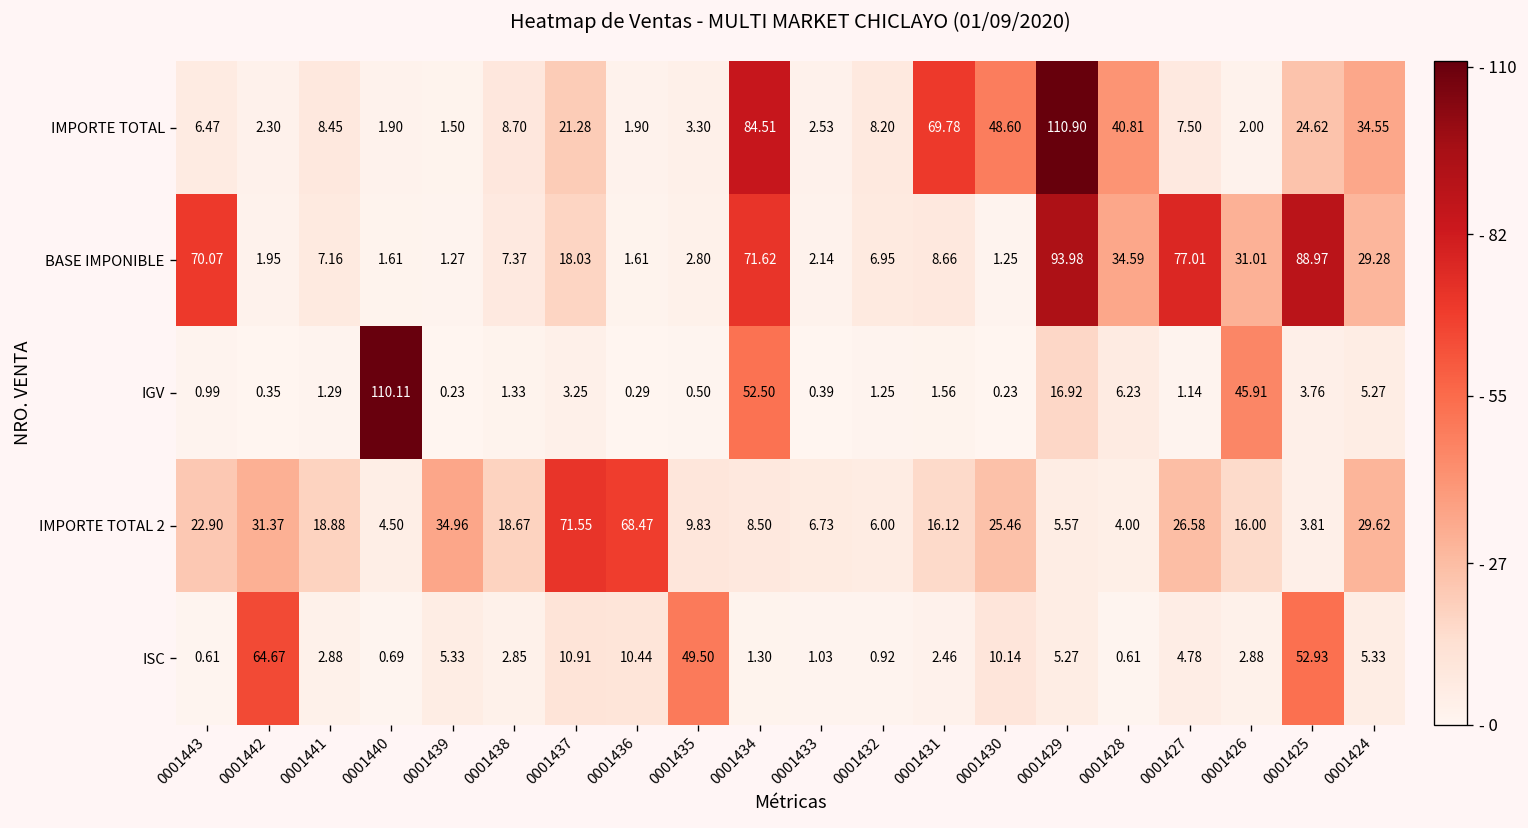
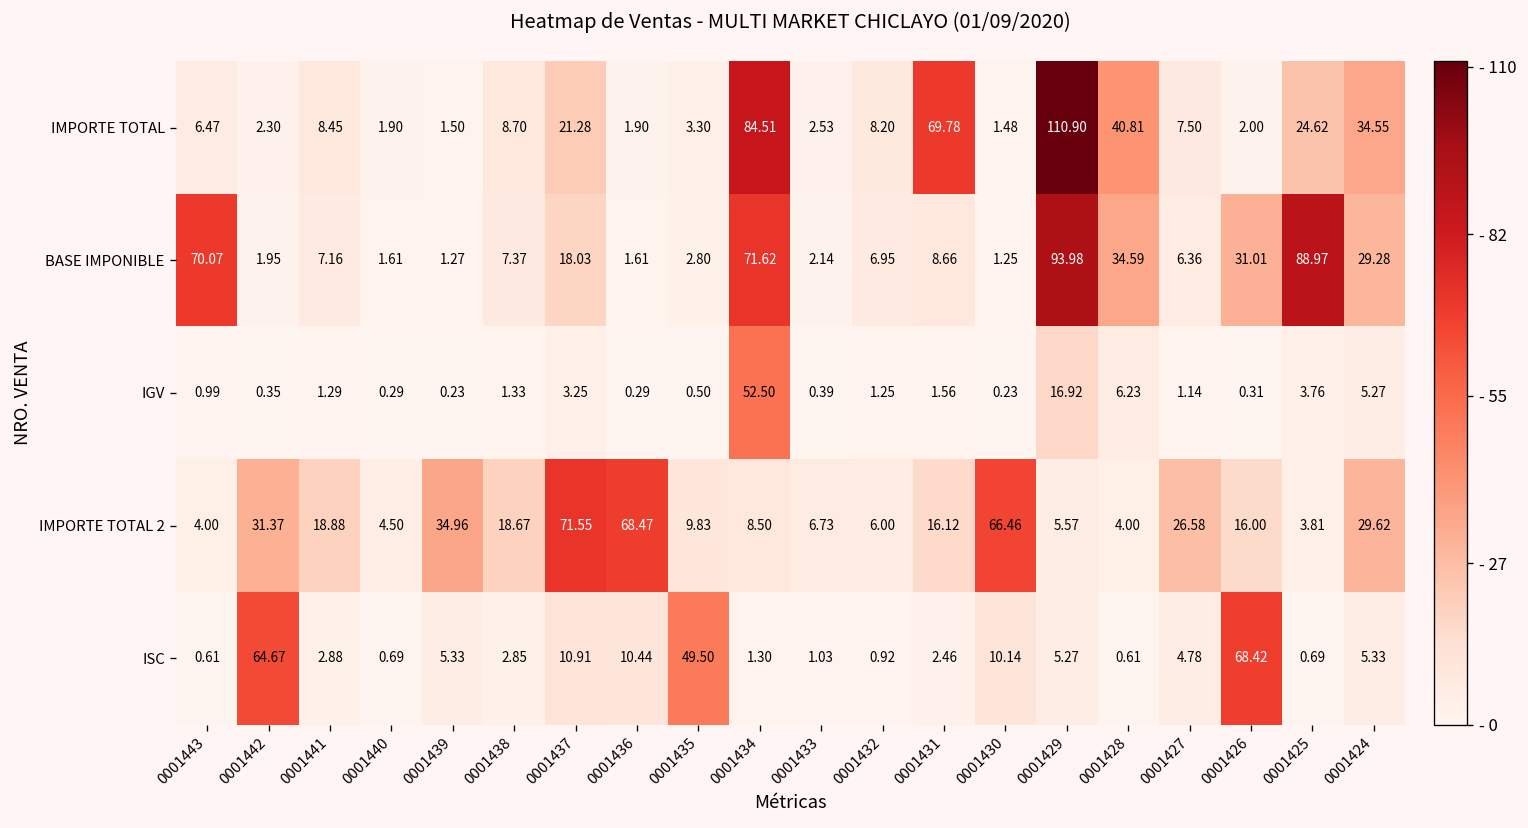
  {
    "IMPORTE TOTAL": {
      "0001443": 6.47,
      "0001442": 2.30,
      "0001441": 8.45,
      "0001440": 1.90,
      "0001439": 1.50,
      "0001438": 8.70,
      "0001437": 21.28,
      "0001436": 1.90,
      "0001435": 3.30,
      "0001434": 84.51,
      "0001433": 2.53,
      "0001432": 8.20,
      "0001431": 69.78,
-     "0001430": 48.60,
+     "0001430": 1.48,
      "0001429": 110.90,
      "0001428": 40.81,
      "0001427": 7.50,
      "0001426": 2.00,
      "0001425": 24.62,
      "0001424": 34.55
    },
    "BASE IMPONIBLE": {
      "0001443": 70.07,
      "0001442": 1.95,
      "0001441": 7.16,
      "0001440": 1.61,
      "0001439": 1.27,
      "0001438": 7.37,
      "0001437": 18.03,
      "0001436": 1.61,
      "0001435": 2.80,
      "0001434": 71.62,
      "0001433": 2.14,
      "0001432": 6.95,
      "0001431": 8.66,
      "0001430": 1.25,
      "0001429": 93.98,
      "0001428": 34.59,
-     "0001427": 77.01,
+     "0001427": 6.36,
      "0001426": 31.01,
      "0001425": 88.97,
      "0001424": 29.28
    },
    "IGV": {
      "0001443": 0.99,
      "0001442": 0.35,
      "0001441": 1.29,
-     "0001440": 110.11,
+     "0001440": 0.29,
      "0001439": 0.23,
      "0001438": 1.33,
      "0001437": 3.25,
      "0001436": 0.29,
      "0001435": 0.50,
      "0001434": 52.50,
      "0001433": 0.39,
      "0001432": 1.25,
      "0001431": 1.56,
      "0001430": 0.23,
      "0001429": 16.92,
      "0001428": 6.23,
      "0001427": 1.14,
-     "0001426": 45.91,
+     "0001426": 0.31,
      "0001425": 3.76,
      "0001424": 5.27
    },
    "IMPORTE TOTAL 2": {
-     "0001443": 22.90,
+     "0001443": 4.00,
      "0001442": 31.37,
      "0001441": 18.88,
      "0001440": 4.50,
      "0001439": 34.96,
      "0001438": 18.67,
      "0001437": 71.55,
      "0001436": 68.47,
      "0001435": 9.83,
      "0001434": 8.50,
      "0001433": 6.73,
      "0001432": 6.00,
      "0001431": 16.12,
-     "0001430": 25.46,
+     "0001430": 66.46,
      "0001429": 5.57,
      "0001428": 4.00,
      "0001427": 26.58,
      "0001426": 16.00,
      "0001425": 3.81,
      "0001424": 29.62
    },
    "ISC": {
      "0001443": 0.61,
      "0001442": 64.67,
      "0001441": 2.88,
      "0001440": 0.69,
      "0001439": 5.33,
      "0001438": 2.85,
      "0001437": 10.91,
      "0001436": 10.44,
      "0001435": 49.50,
      "0001434": 1.30,
      "0001433": 1.03,
      "0001432": 0.92,
      "0001431": 2.46,
      "0001430": 10.14,
      "0001429": 5.27,
      "0001428": 0.61,
      "0001427": 4.78,
-     "0001426": 2.88,
-     "0001425": 52.93,
+     "0001426": 68.42,
+     "0001425": 0.69,
      "0001424": 5.33
    }
  }
